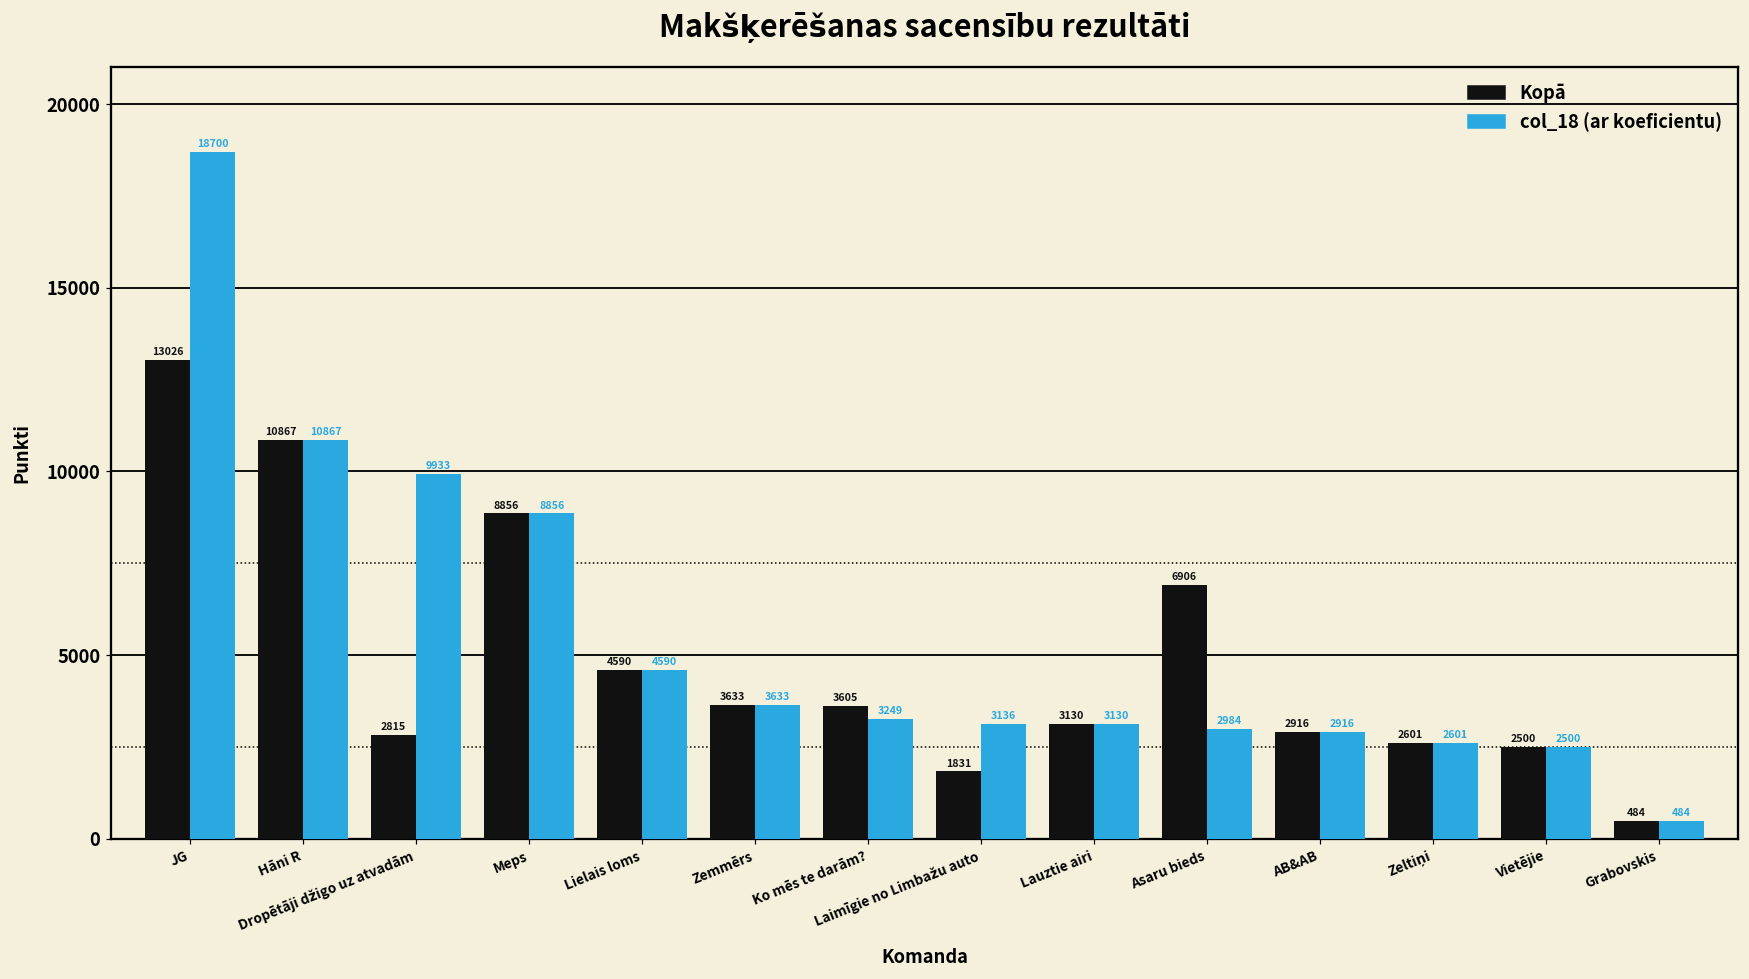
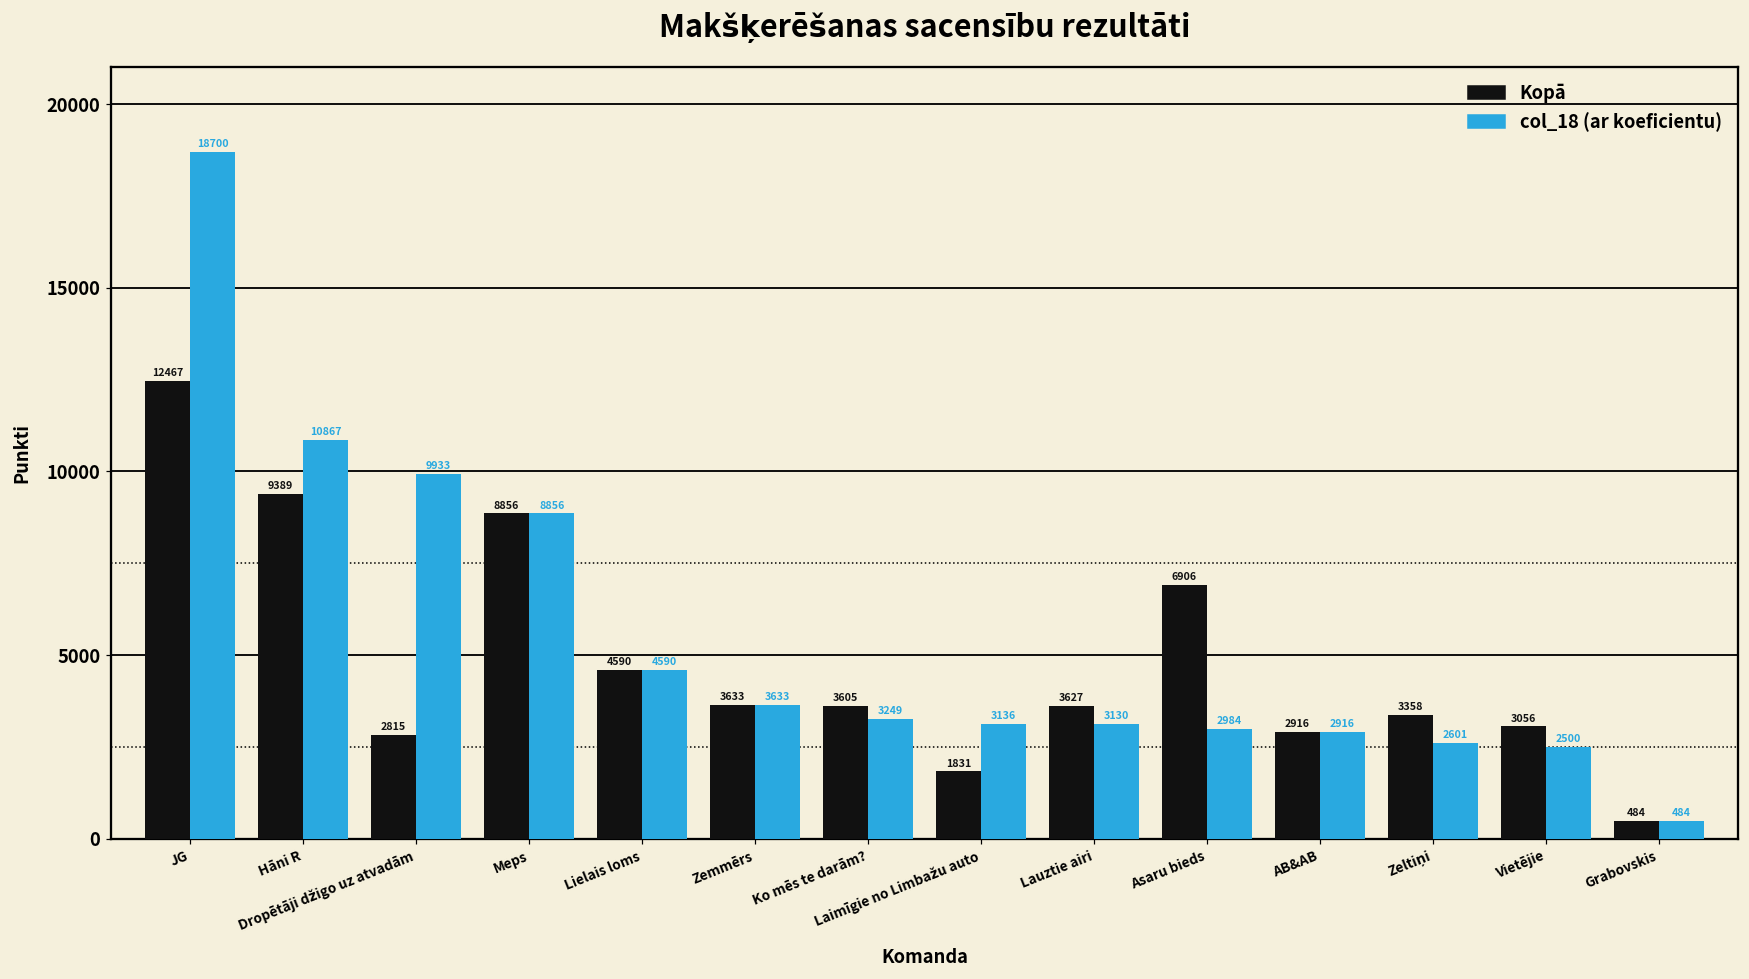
  {
    "Kopā": {
-     "JG": 13026,
-     "Hāni R": 10867,
+     "JG": 12467,
+     "Hāni R": 9389,
      "Dropētāji džigo uz atvadām": 2815,
      "Meps": 8856,
      "Lielais loms": 4590,
      "Zemmērs": 3633,
      "Ko mēs te darām?": 3605,
      "Laimīgie no Limbažu auto": 1831,
-     "Lauztie airi": 3130,
+     "Lauztie airi": 3627,
      "Asaru bieds": 6906,
      "AB&AB": 2916,
-     "Zeltiņi": 2601,
-     "Vietējie": 2500,
+     "Zeltiņi": 3358,
+     "Vietējie": 3056,
      "Grabovskis": 484
    }
  }
